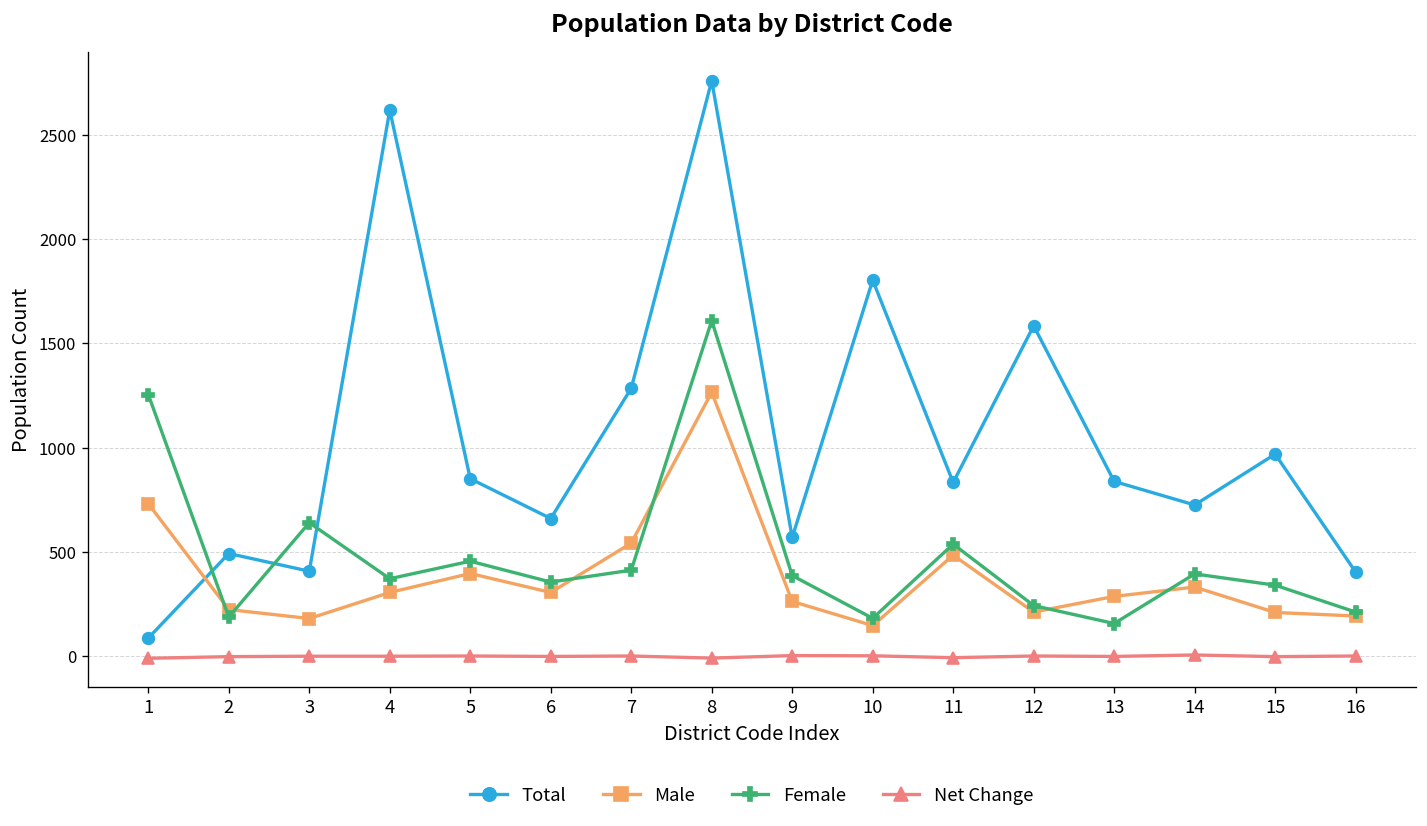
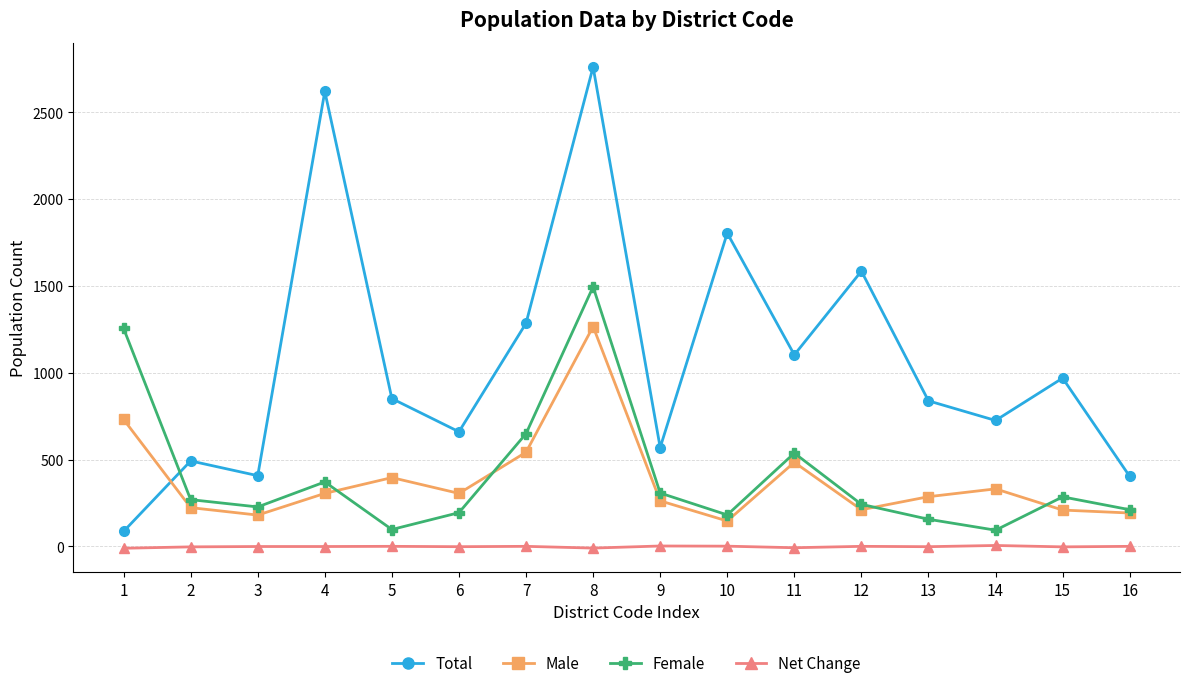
  {
    "Total": {
      "1": 90,
      "2": 490,
      "3": 410,
      "4": 2620,
      "5": 850,
      "6": 660,
      "7": 1290,
      "8": 2760,
      "9": 570,
      "10": 1800,
-     "11": 830,
+     "11": 1100,
      "12": 1590,
      "13": 840,
      "14": 730,
      "15": 970,
      "16": 400
    },
    "Female": {
      "1": 1260,
-     "2": 190,
-     "3": 640,
+     "2": 270,
+     "3": 230,
      "4": 370,
-     "5": 460,
-     "6": 360,
-     "7": 410,
-     "8": 1610,
-     "9": 390,
+     "5": 100,
+     "6": 190,
+     "7": 650,
+     "8": 1500,
+     "9": 310,
      "10": 180,
      "11": 540,
      "12": 240,
      "13": 160,
-     "14": 390,
-     "15": 340,
+     "14": 90,
+     "15": 290,
      "16": 210
    }
  }
